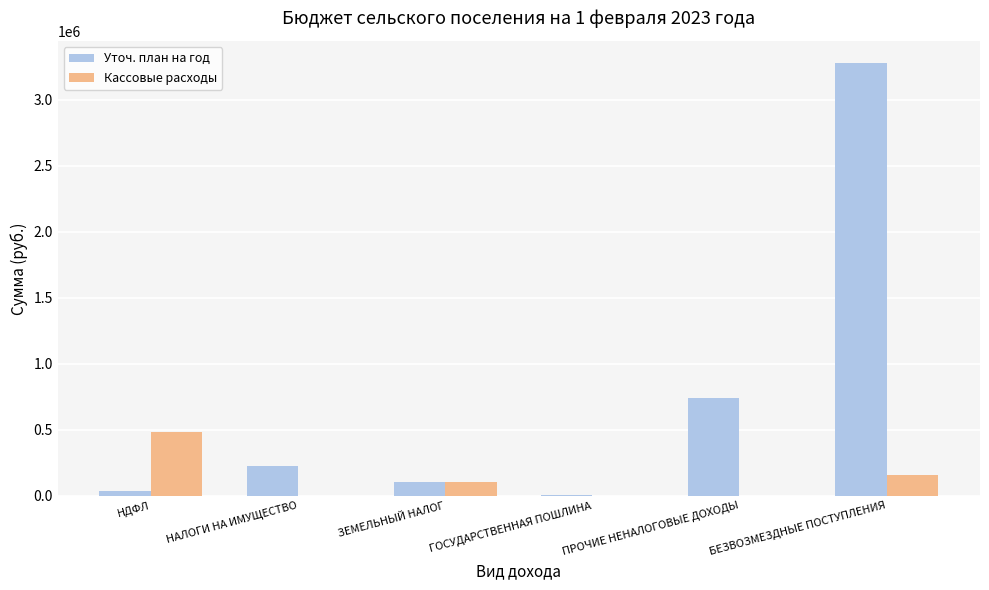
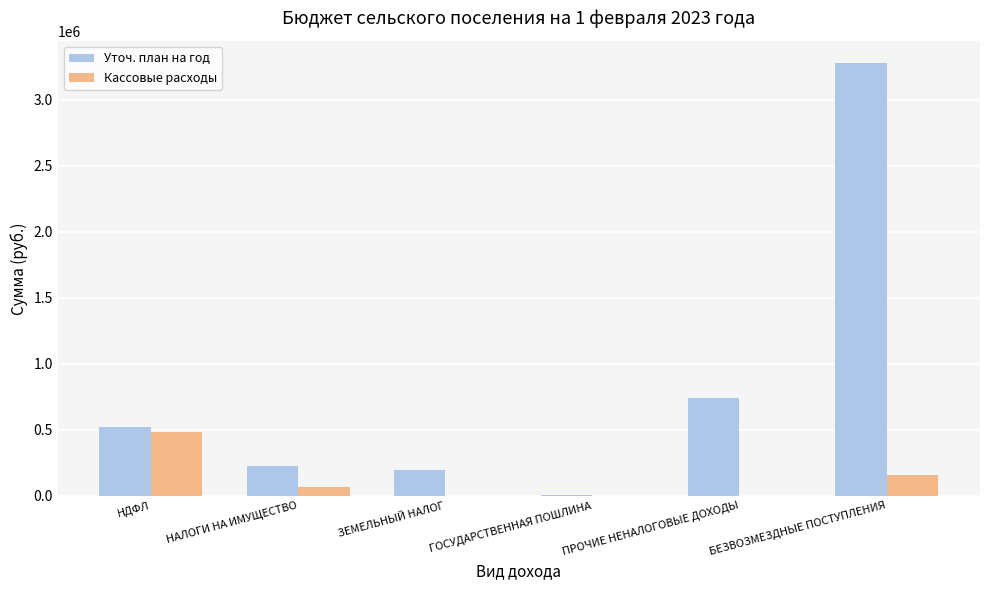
  {
    "Уточ. план на год": {
-     "НДФЛ": 40000,
+     "НДФЛ": 520000,
      "НАЛОГИ НА ИМУЩЕСТВО": 230000,
-     "ЗЕМЕЛЬНЫЙ НАЛОГ": 100000,
+     "ЗЕМЕЛЬНЫЙ НАЛОГ": 190000,
      "ПРОЧИЕ НЕНАЛОГОВЫЕ ДОХОДЫ": 740000,
      "БЕЗВОЗМЕЗДНЫЕ ПОСТУПЛЕНИЯ": 3280000
    },
    "Кассовые расходы": {
      "НДФЛ": 480000,
-     "НАЛОГИ НА ИМУЩЕСТВО": 0,
-     "ЗЕМЕЛЬНЫЙ НАЛОГ": 100000,
+     "НАЛОГИ НА ИМУЩЕСТВО": 60000,
+     "ЗЕМЕЛЬНЫЙ НАЛОГ": 0,
      "ГОСУДАРСТВЕННАЯ ПОШЛИНА": 0,
      "ПРОЧИЕ НЕНАЛОГОВЫЕ ДОХОДЫ": 0,
      "БЕЗВОЗМЕЗДНЫЕ ПОСТУПЛЕНИЯ": 160000
    }
  }
